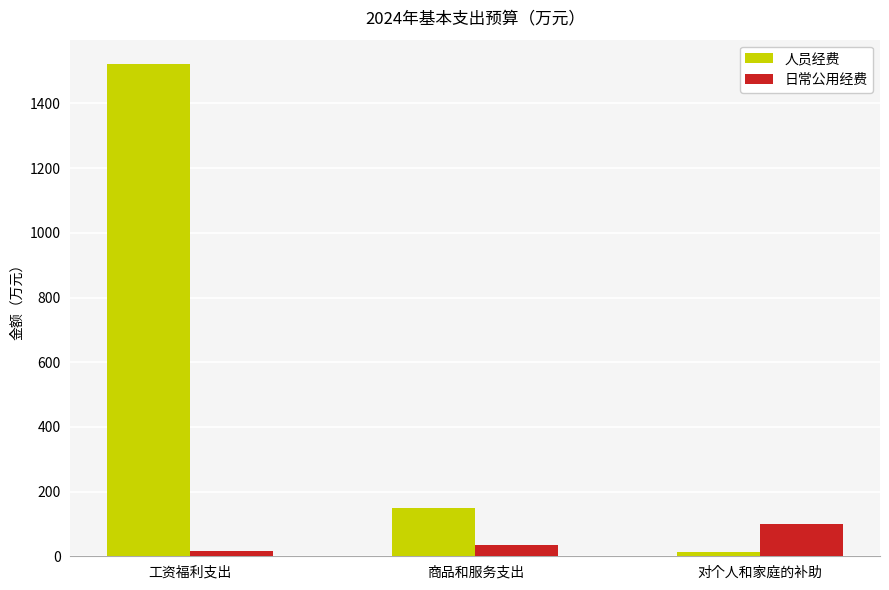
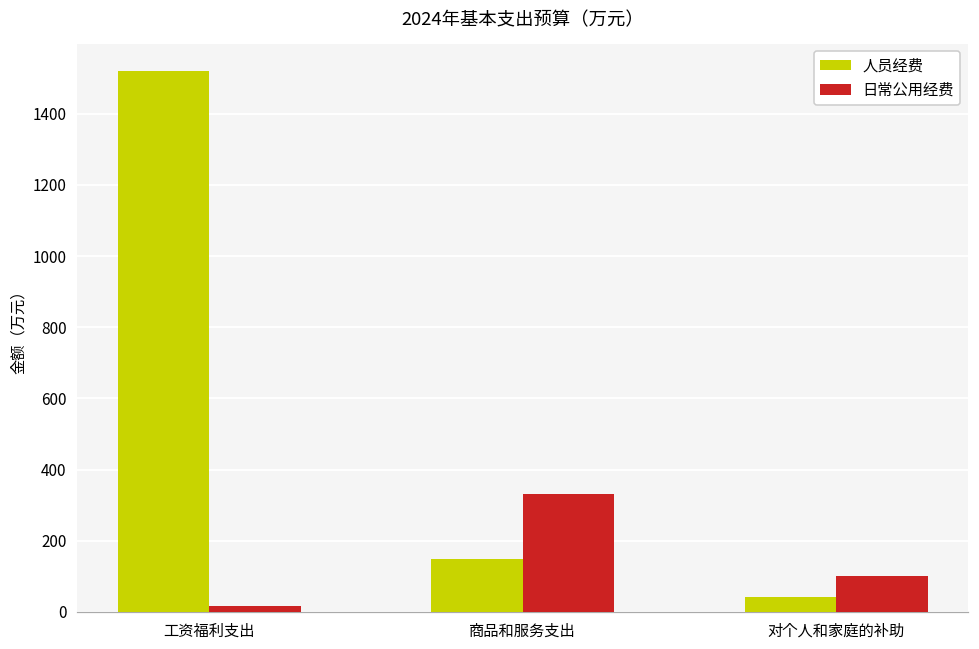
  {
    "人员经费": {
      "工资福利支出": 1520,
      "商品和服务支出": 150,
-     "对个人和家庭的补助": 10
+     "对个人和家庭的补助": 40
    },
    "日常公用经费": {
      "工资福利支出": 20,
-     "商品和服务支出": 40,
+     "商品和服务支出": 330,
      "对个人和家庭的补助": 100
    }
  }
